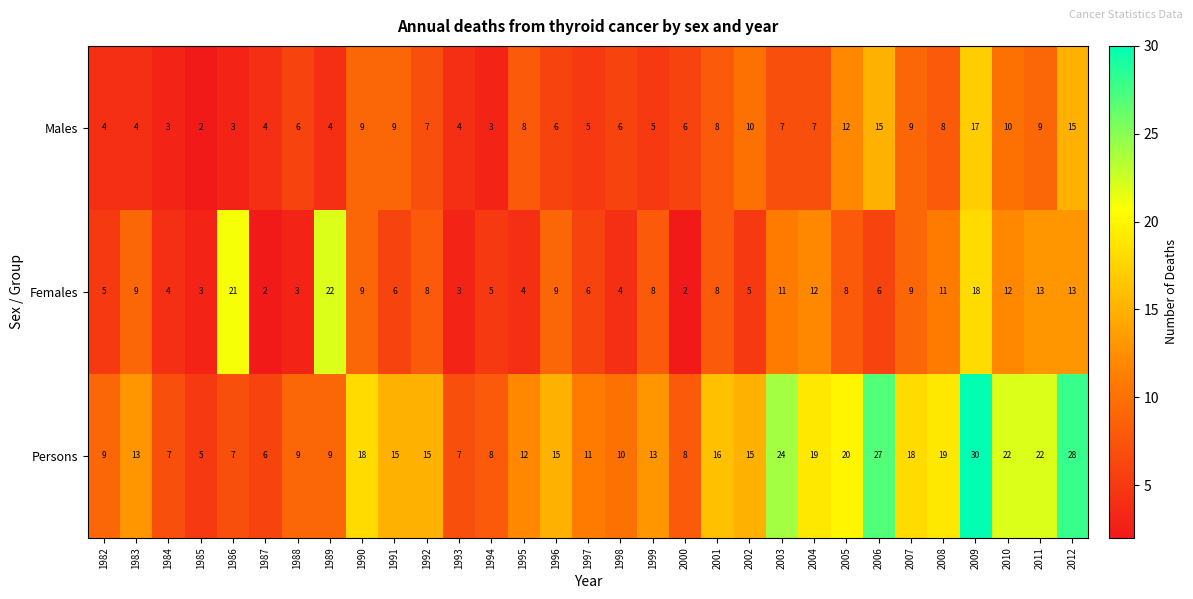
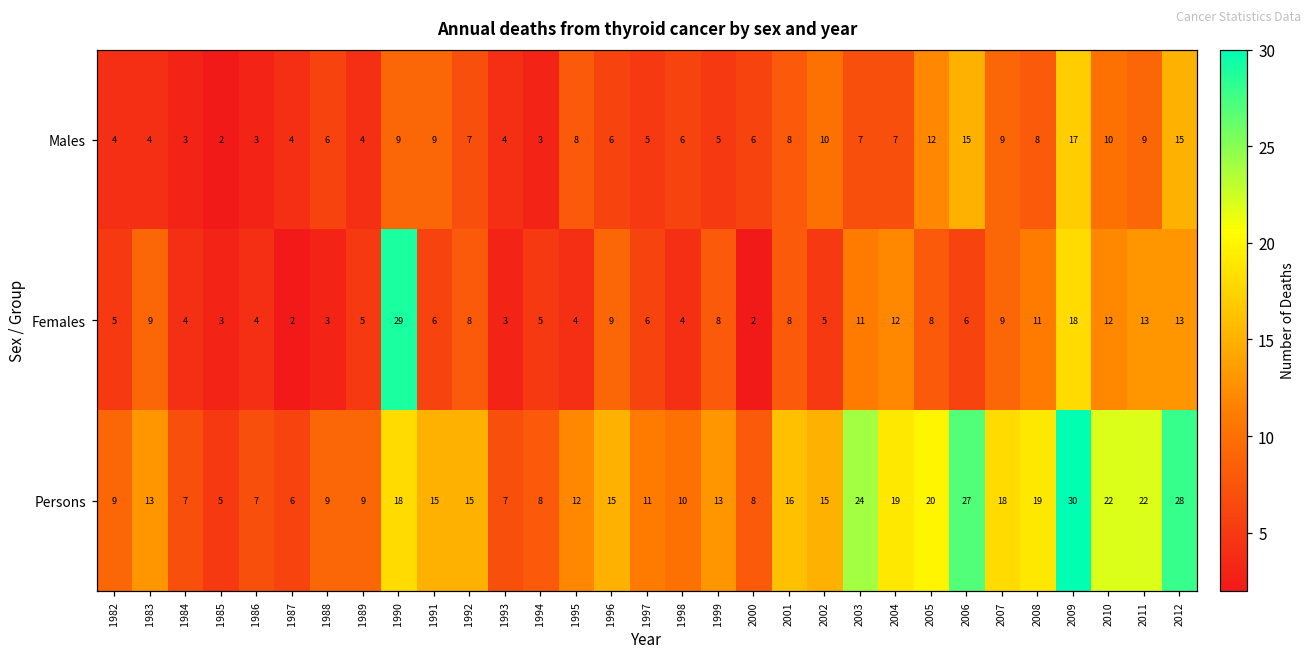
  {
    "Males": {
      "1982": 4,
      "1983": 4,
      "1984": 3,
      "1985": 2,
      "1986": 3,
      "1987": 4,
      "1988": 6,
      "1989": 4,
      "1990": 9,
      "1991": 9,
      "1992": 7,
      "1993": 4,
      "1994": 3,
      "1995": 8,
      "1996": 6,
      "1997": 5,
      "1998": 6,
      "1999": 5,
      "2000": 6,
      "2001": 8,
      "2002": 10,
      "2003": 7,
      "2004": 7,
      "2005": 12,
      "2006": 15,
      "2007": 9,
      "2008": 8,
      "2009": 17,
      "2010": 10,
      "2011": 9,
      "2012": 15
    },
    "Females": {
      "1982": 5,
      "1983": 9,
      "1984": 4,
      "1985": 3,
-     "1986": 21,
+     "1986": 4,
      "1987": 2,
      "1988": 3,
-     "1989": 22,
-     "1990": 9,
+     "1989": 5,
+     "1990": 29,
      "1991": 6,
      "1992": 8,
      "1993": 3,
      "1994": 5,
      "1995": 4,
      "1996": 9,
      "1997": 6,
      "1998": 4,
      "1999": 8,
      "2000": 2,
      "2001": 8,
      "2002": 5,
      "2003": 11,
      "2004": 12,
      "2005": 8,
      "2006": 6,
      "2007": 9,
      "2008": 11,
      "2009": 18,
      "2010": 12,
      "2011": 13,
      "2012": 13
    },
    "Persons": {
      "1982": 9,
      "1983": 13,
      "1984": 7,
      "1985": 5,
      "1986": 7,
      "1987": 6,
      "1988": 9,
      "1989": 9,
      "1990": 18,
      "1991": 15,
      "1992": 15,
      "1993": 7,
      "1994": 8,
      "1995": 12,
      "1996": 15,
      "1997": 11,
      "1998": 10,
      "1999": 13,
      "2000": 8,
      "2001": 16,
      "2002": 15,
      "2003": 24,
      "2004": 19,
      "2005": 20,
      "2006": 27,
      "2007": 18,
      "2008": 19,
      "2009": 30,
      "2010": 22,
      "2011": 22,
      "2012": 28
    }
  }
